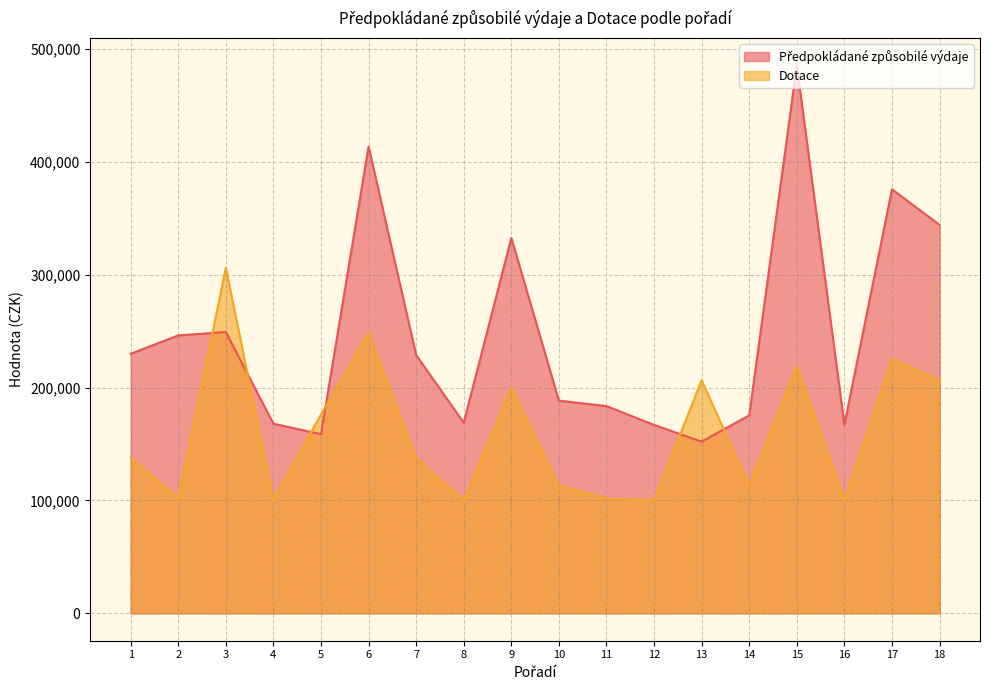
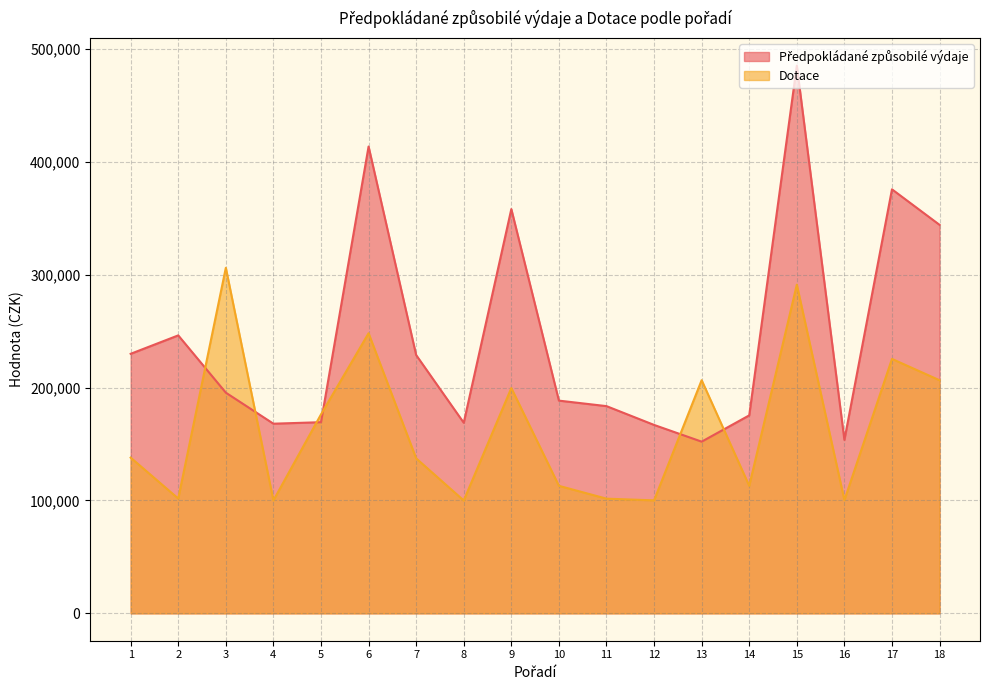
  {
    "Předpokládané způsobilé výdaje": {
      "1": "230,000",
      "2": "246,000",
-     "3": "249,000",
+     "3": "196,000",
      "4": "168,000",
-     "5": "159,000",
+     "5": "169,000",
      "6": "414,000",
      "7": "229,000",
      "8": "169,000",
-     "9": "333,000",
+     "9": "358,000",
      "10": "189,000",
      "11": "184,000",
      "12": "167,000",
      "13": "152,000",
      "14": "175,000",
-     "16": "167,000",
+     "16": "154,000",
      "17": "376,000",
      "18": "344,000"
    },
    "Dotace": {
      "1": "138,000",
      "2": "102,000",
      "3": "306,000",
      "4": "100,000",
      "5": "176,000",
      "6": "248,000",
      "7": "137,000",
      "8": "100,000",
      "9": "200,000",
      "10": "113,000",
      "11": "102,000",
      "12": "100,000",
      "13": "207,000",
      "14": "113,000",
-     "15": "219,000",
+     "15": "291,000",
      "16": "100,000",
      "17": "225,000",
      "18": "207,000"
    }
  }
